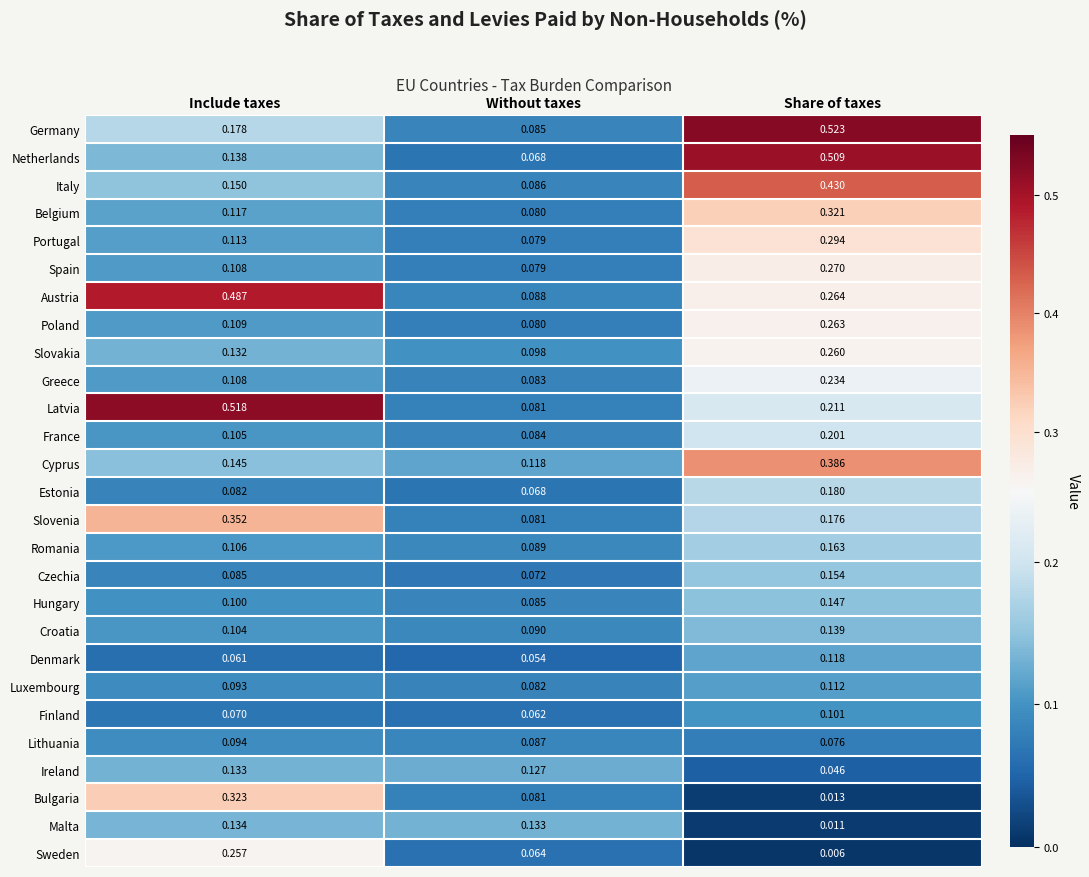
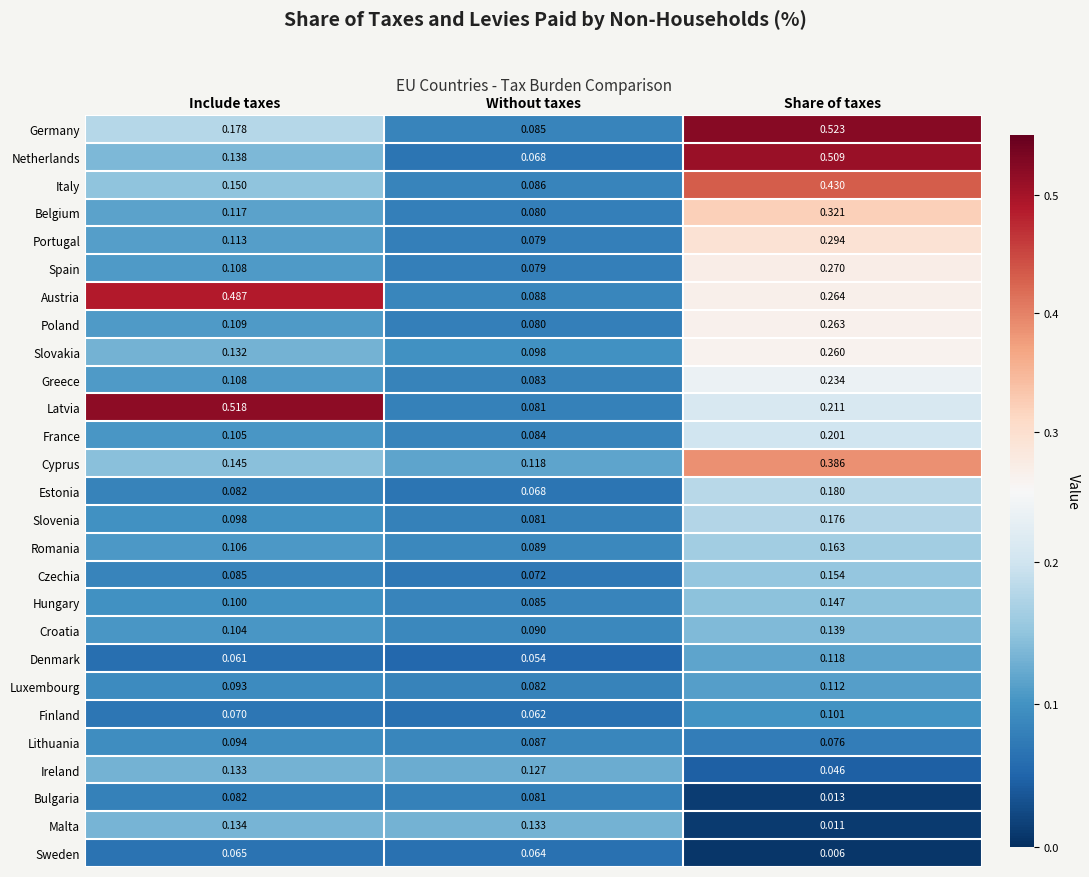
  {
    "Germany": {
      "Include taxes": 0.178,
      "Without taxes": 0.085,
      "Share of taxes": 0.523
    },
    "Netherlands": {
      "Include taxes": 0.138,
      "Without taxes": 0.068,
      "Share of taxes": 0.509
    },
    "Italy": {
      "Include taxes": 0.150,
      "Without taxes": 0.086,
      "Share of taxes": 0.430
    },
    "Belgium": {
      "Include taxes": 0.117,
      "Without taxes": 0.080,
      "Share of taxes": 0.321
    },
    "Portugal": {
      "Include taxes": 0.113,
      "Without taxes": 0.079,
      "Share of taxes": 0.294
    },
    "Spain": {
      "Include taxes": 0.108,
      "Without taxes": 0.079,
      "Share of taxes": 0.270
    },
    "Austria": {
      "Include taxes": 0.487,
      "Without taxes": 0.088,
      "Share of taxes": 0.264
    },
    "Poland": {
      "Include taxes": 0.109,
      "Without taxes": 0.080,
      "Share of taxes": 0.263
    },
    "Slovakia": {
      "Include taxes": 0.132,
      "Without taxes": 0.098,
      "Share of taxes": 0.260
    },
    "Greece": {
      "Include taxes": 0.108,
      "Without taxes": 0.083,
      "Share of taxes": 0.234
    },
    "Latvia": {
      "Include taxes": 0.518,
      "Without taxes": 0.081,
      "Share of taxes": 0.211
    },
    "France": {
      "Include taxes": 0.105,
      "Without taxes": 0.084,
      "Share of taxes": 0.201
    },
    "Cyprus": {
      "Include taxes": 0.145,
      "Without taxes": 0.118,
      "Share of taxes": 0.386
    },
    "Estonia": {
      "Include taxes": 0.082,
      "Without taxes": 0.068,
      "Share of taxes": 0.180
    },
    "Slovenia": {
-     "Include taxes": 0.352,
+     "Include taxes": 0.098,
      "Without taxes": 0.081,
      "Share of taxes": 0.176
    },
    "Romania": {
      "Include taxes": 0.106,
      "Without taxes": 0.089,
      "Share of taxes": 0.163
    },
    "Czechia": {
      "Include taxes": 0.085,
      "Without taxes": 0.072,
      "Share of taxes": 0.154
    },
    "Hungary": {
      "Include taxes": 0.100,
      "Without taxes": 0.085,
      "Share of taxes": 0.147
    },
    "Croatia": {
      "Include taxes": 0.104,
      "Without taxes": 0.090,
      "Share of taxes": 0.139
    },
    "Denmark": {
      "Include taxes": 0.061,
      "Without taxes": 0.054,
      "Share of taxes": 0.118
    },
    "Luxembourg": {
      "Include taxes": 0.093,
      "Without taxes": 0.082,
      "Share of taxes": 0.112
    },
    "Finland": {
      "Include taxes": 0.070,
      "Without taxes": 0.062,
      "Share of taxes": 0.101
    },
    "Lithuania": {
      "Include taxes": 0.094,
      "Without taxes": 0.087,
      "Share of taxes": 0.076
    },
    "Ireland": {
      "Include taxes": 0.133,
      "Without taxes": 0.127,
      "Share of taxes": 0.046
    },
    "Bulgaria": {
-     "Include taxes": 0.323,
+     "Include taxes": 0.082,
      "Without taxes": 0.081,
      "Share of taxes": 0.013
    },
    "Malta": {
      "Include taxes": 0.134,
      "Without taxes": 0.133,
      "Share of taxes": 0.011
    },
    "Sweden": {
-     "Include taxes": 0.257,
+     "Include taxes": 0.065,
      "Without taxes": 0.064,
      "Share of taxes": 0.006
    }
  }
